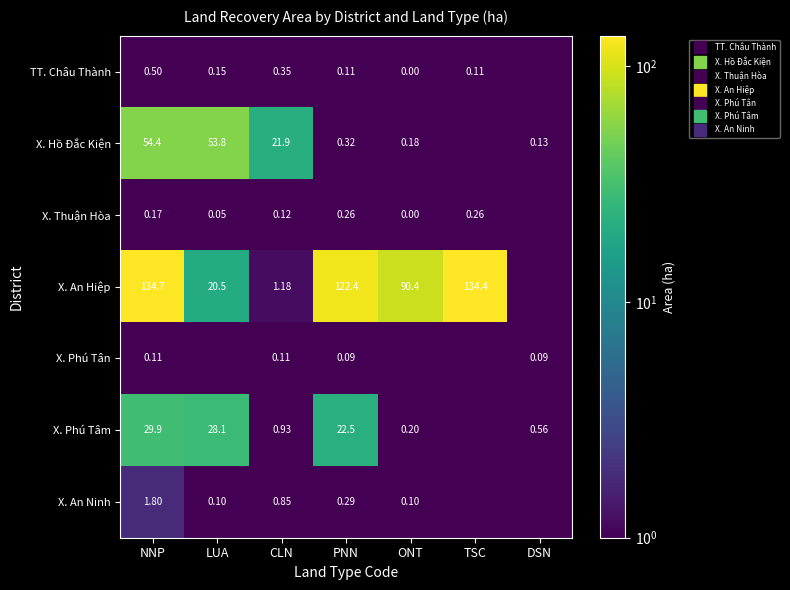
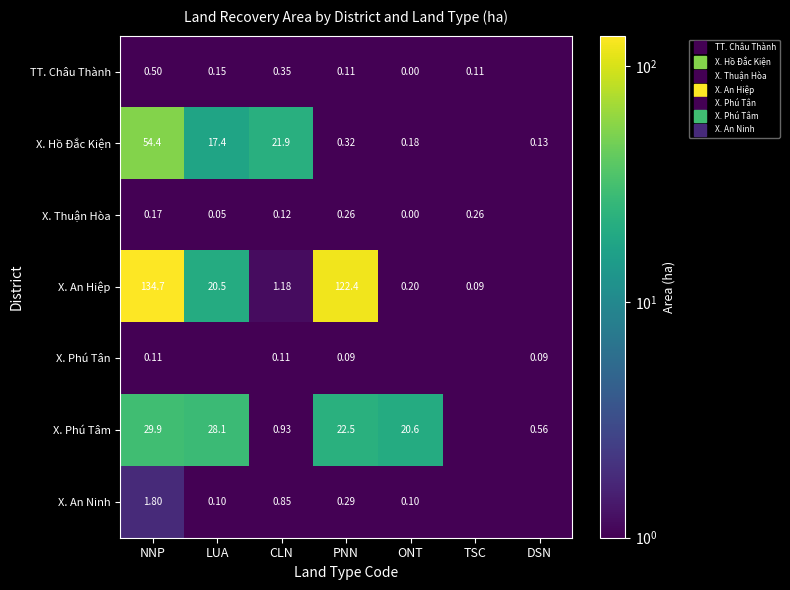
  {
    "TT. Châu Thành": {
      "NNP": 0.50,
      "LUA": 0.15,
      "CLN": 0.35,
      "PNN": 0.11,
      "ONT": 0.00,
      "TSC": 0.11
    },
    "X. Hồ Đắc Kiện": {
      "NNP": 54.4,
-     "LUA": 53.8,
+     "LUA": 17.4,
      "CLN": 21.9,
      "PNN": 0.32,
      "ONT": 0.18,
      "DSN": 0.13
    },
    "X. Thuận Hòa": {
      "NNP": 0.17,
      "LUA": 0.05,
      "CLN": 0.12,
      "PNN": 0.26,
      "ONT": 0.00,
      "TSC": 0.26
    },
    "X. An Hiệp": {
      "NNP": 134.7,
      "LUA": 20.5,
      "CLN": 1.18,
      "PNN": 122.4,
-     "ONT": 90.4,
-     "TSC": 134.4
+     "ONT": 0.20,
+     "TSC": 0.09
    },
    "X. Phú Tân": {
      "NNP": 0.11,
      "CLN": 0.11,
      "PNN": 0.09,
      "DSN": 0.09
    },
    "X. Phú Tâm": {
      "NNP": 29.9,
      "LUA": 28.1,
      "CLN": 0.93,
      "PNN": 22.5,
-     "ONT": 0.20,
+     "ONT": 20.6,
      "DSN": 0.56
    },
    "X. An Ninh": {
      "NNP": 1.80,
      "LUA": 0.10,
      "CLN": 0.85,
      "PNN": 0.29,
      "ONT": 0.10
    }
  }
